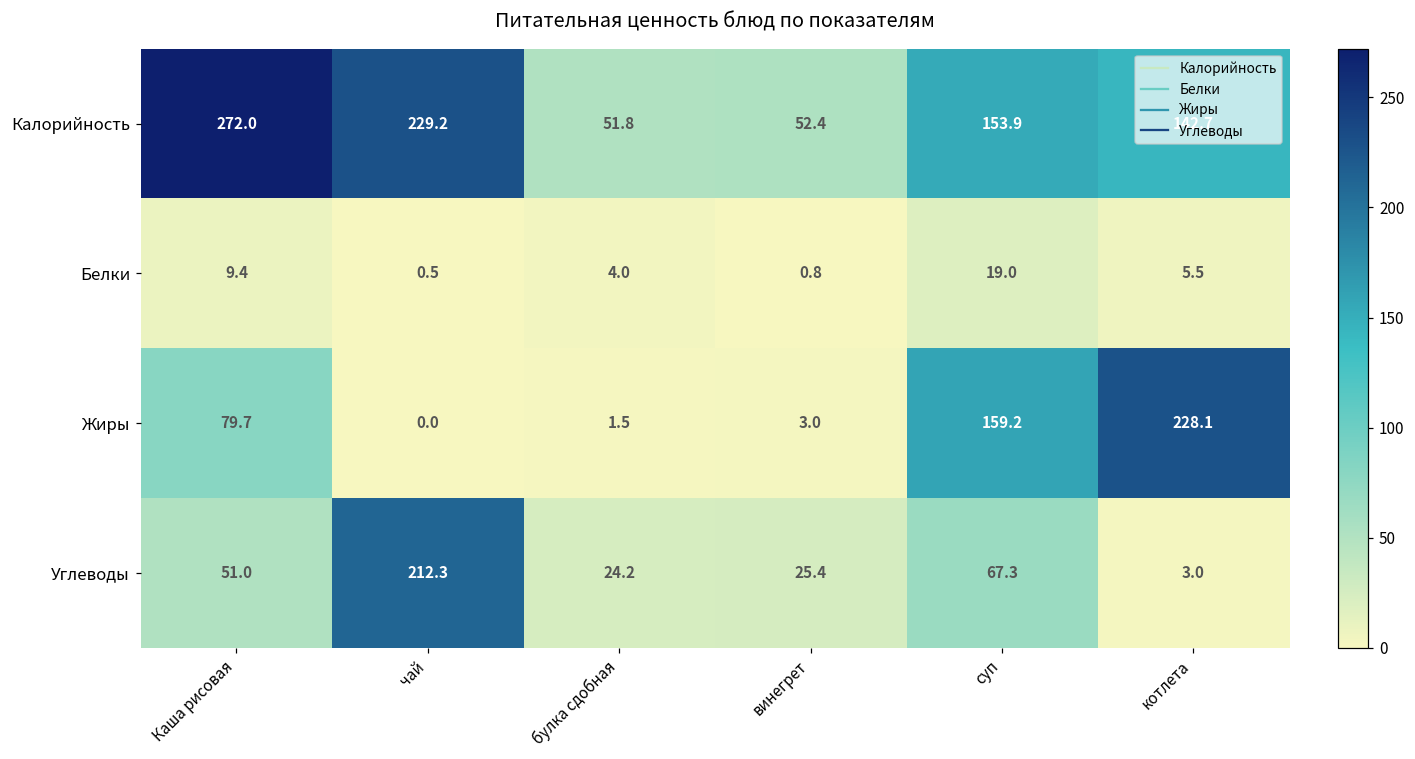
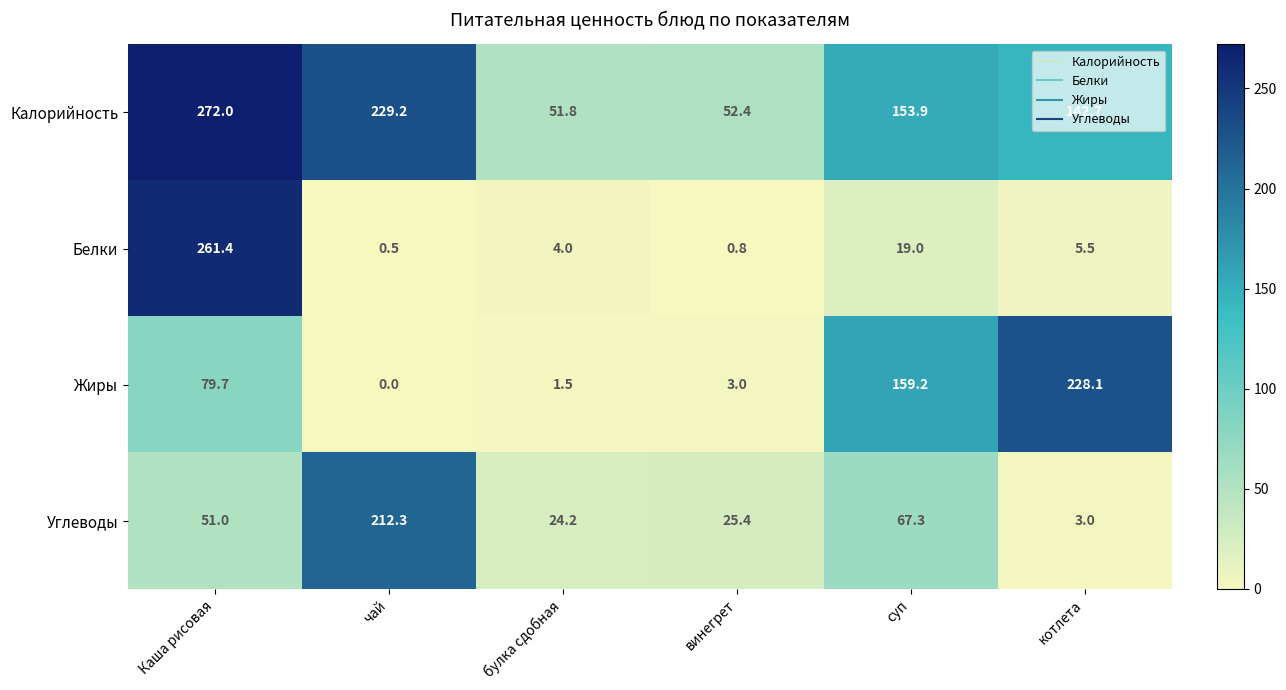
  {
    "Калорийность": {
      "Каша рисовая": 272.0,
      "чай": 229.2,
      "булка сдобная": 51.8,
      "винегрет": 52.4,
      "суп": 153.9
    },
    "Белки": {
-     "Каша рисовая": 9.4,
+     "Каша рисовая": 261.4,
      "чай": 0.5,
      "булка сдобная": 4.0,
      "винегрет": 0.8,
      "суп": 19.0,
      "котлета": 5.5
    },
    "Жиры": {
      "Каша рисовая": 79.7,
      "чай": 0.0,
      "булка сдобная": 1.5,
      "винегрет": 3.0,
      "суп": 159.2,
      "котлета": 228.1
    },
    "Углеводы": {
      "Каша рисовая": 51.0,
      "чай": 212.3,
      "булка сдобная": 24.2,
      "винегрет": 25.4,
      "суп": 67.3,
      "котлета": 3.0
    }
  }
